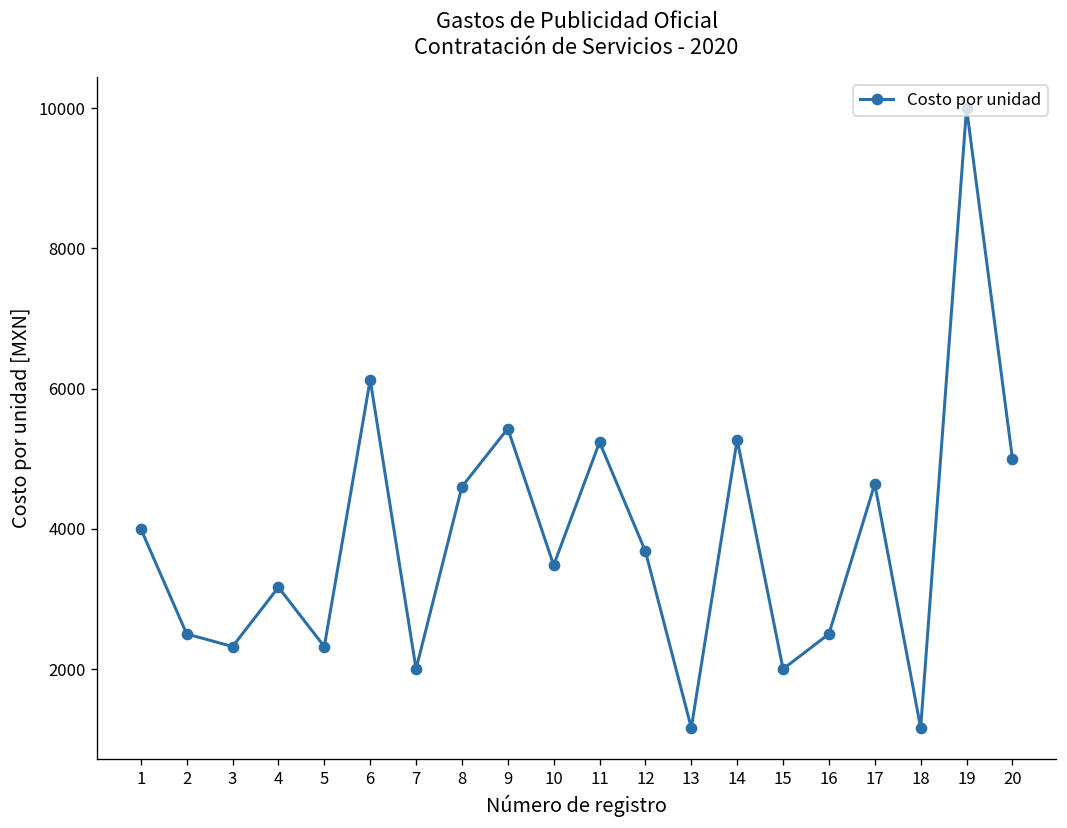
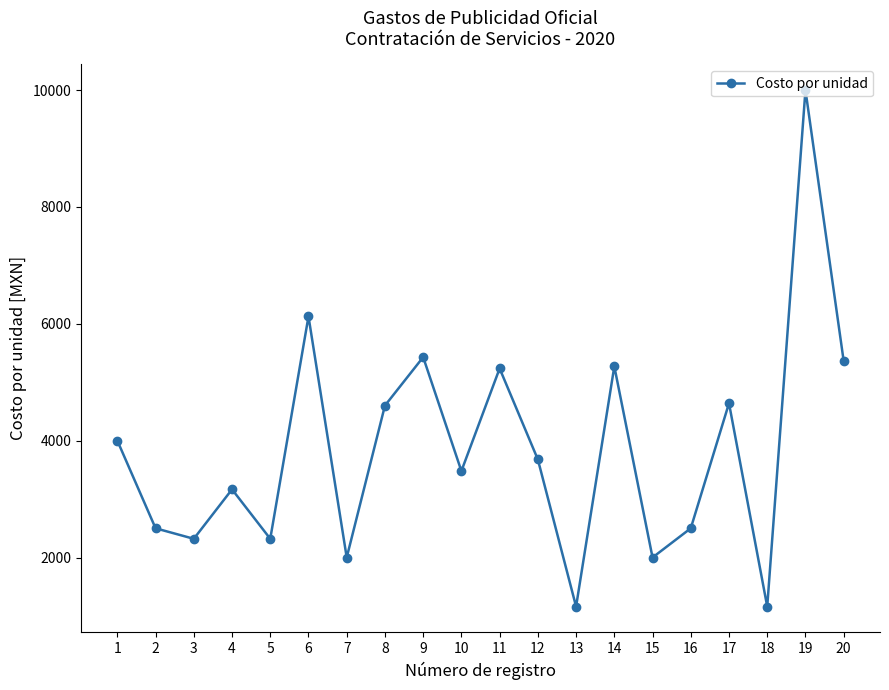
  {
    "1": 4000,
    "2": 2500,
    "3": 2300,
    "4": 3200,
    "5": 2300,
    "6": 6100,
    "7": 2000,
    "8": 4600,
    "9": 5400,
    "10": 3500,
    "11": 5200,
    "12": 3700,
    "13": 1200,
    "14": 5300,
    "15": 2000,
    "16": 2500,
    "17": 4600,
    "18": 1200,
-   "20": 5000
+   "20": 5400
  }
